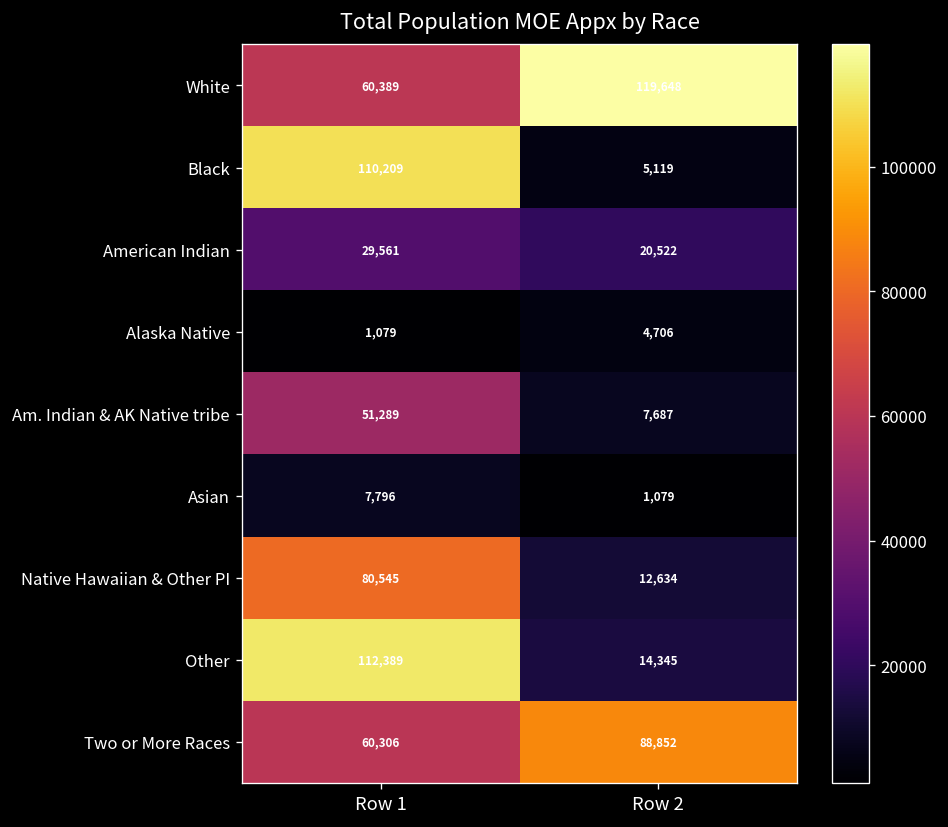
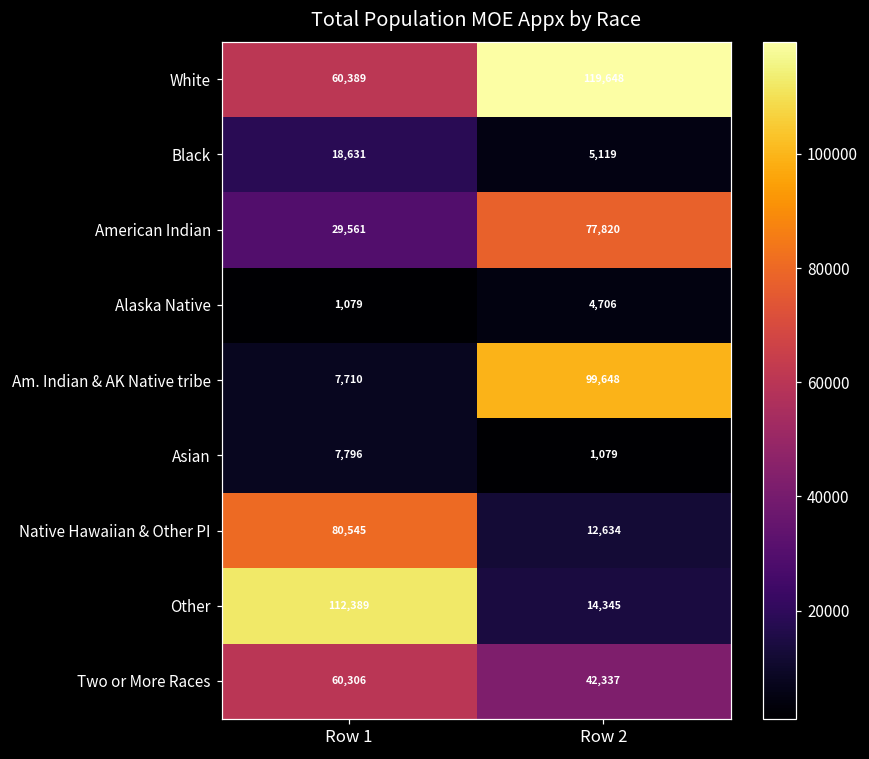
  {
    "White": {
      "Row 1": "60,389",
      "Row 2": "119,648"
    },
    "Black": {
-     "Row 1": "110,209",
+     "Row 1": "18,631",
      "Row 2": "5,119"
    },
    "American Indian": {
      "Row 1": "29,561",
-     "Row 2": "20,522"
+     "Row 2": "77,820"
    },
    "Alaska Native": {
      "Row 1": "1,079",
      "Row 2": "4,706"
    },
    "Am. Indian & AK Native tribe": {
-     "Row 1": "51,289",
-     "Row 2": "7,687"
+     "Row 1": "7,710",
+     "Row 2": "99,648"
    },
    "Asian": {
      "Row 1": "7,796",
      "Row 2": "1,079"
    },
    "Native Hawaiian & Other PI": {
      "Row 1": "80,545",
      "Row 2": "12,634"
    },
    "Other": {
      "Row 1": "112,389",
      "Row 2": "14,345"
    },
    "Two or More Races": {
      "Row 1": "60,306",
-     "Row 2": "88,852"
+     "Row 2": "42,337"
    }
  }
